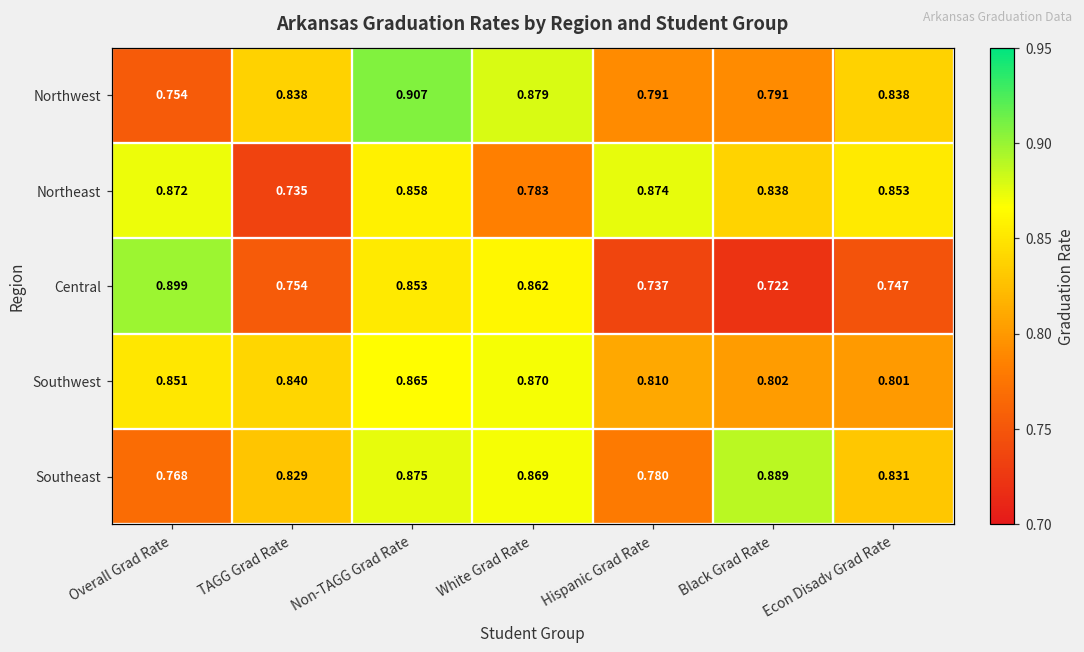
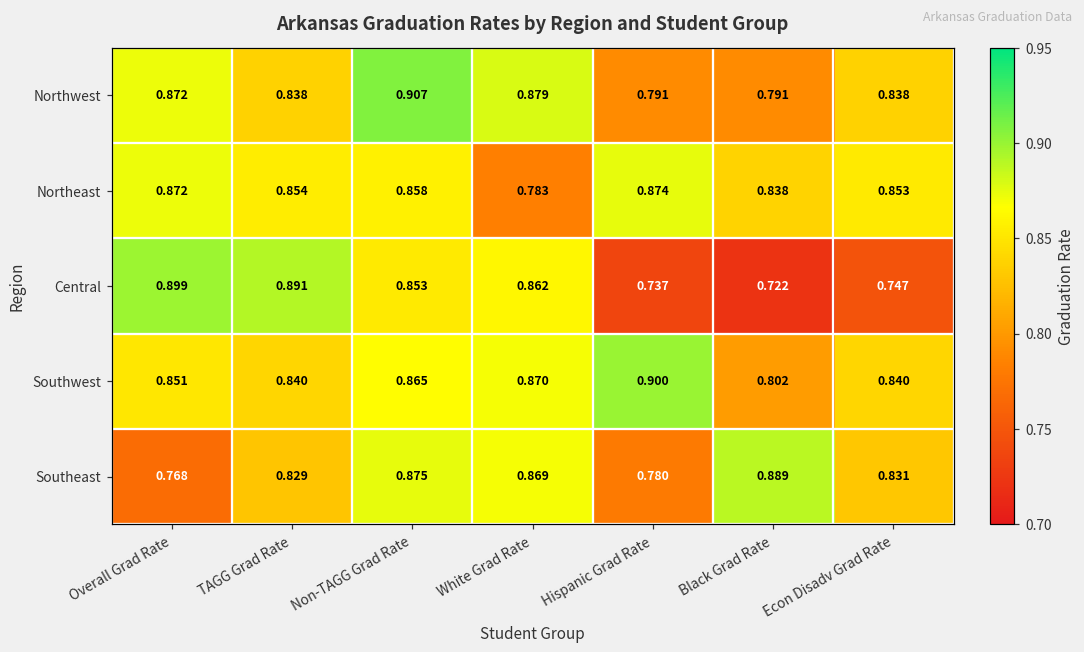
  {
    "Northwest": {
-     "Overall Grad Rate": 0.754,
+     "Overall Grad Rate": 0.872,
      "TAGG Grad Rate": 0.838,
      "Non-TAGG Grad Rate": 0.907,
      "White Grad Rate": 0.879,
      "Hispanic Grad Rate": 0.791,
      "Black Grad Rate": 0.791,
      "Econ Disadv Grad Rate": 0.838
    },
    "Northeast": {
      "Overall Grad Rate": 0.872,
-     "TAGG Grad Rate": 0.735,
+     "TAGG Grad Rate": 0.854,
      "Non-TAGG Grad Rate": 0.858,
      "White Grad Rate": 0.783,
      "Hispanic Grad Rate": 0.874,
      "Black Grad Rate": 0.838,
      "Econ Disadv Grad Rate": 0.853
    },
    "Central": {
      "Overall Grad Rate": 0.899,
-     "TAGG Grad Rate": 0.754,
+     "TAGG Grad Rate": 0.891,
      "Non-TAGG Grad Rate": 0.853,
      "White Grad Rate": 0.862,
      "Hispanic Grad Rate": 0.737,
      "Black Grad Rate": 0.722,
      "Econ Disadv Grad Rate": 0.747
    },
    "Southwest": {
      "Overall Grad Rate": 0.851,
      "TAGG Grad Rate": 0.840,
      "Non-TAGG Grad Rate": 0.865,
      "White Grad Rate": 0.870,
-     "Hispanic Grad Rate": 0.810,
+     "Hispanic Grad Rate": 0.900,
      "Black Grad Rate": 0.802,
-     "Econ Disadv Grad Rate": 0.801
+     "Econ Disadv Grad Rate": 0.840
    },
    "Southeast": {
      "Overall Grad Rate": 0.768,
      "TAGG Grad Rate": 0.829,
      "Non-TAGG Grad Rate": 0.875,
      "White Grad Rate": 0.869,
      "Hispanic Grad Rate": 0.780,
      "Black Grad Rate": 0.889,
      "Econ Disadv Grad Rate": 0.831
    }
  }
